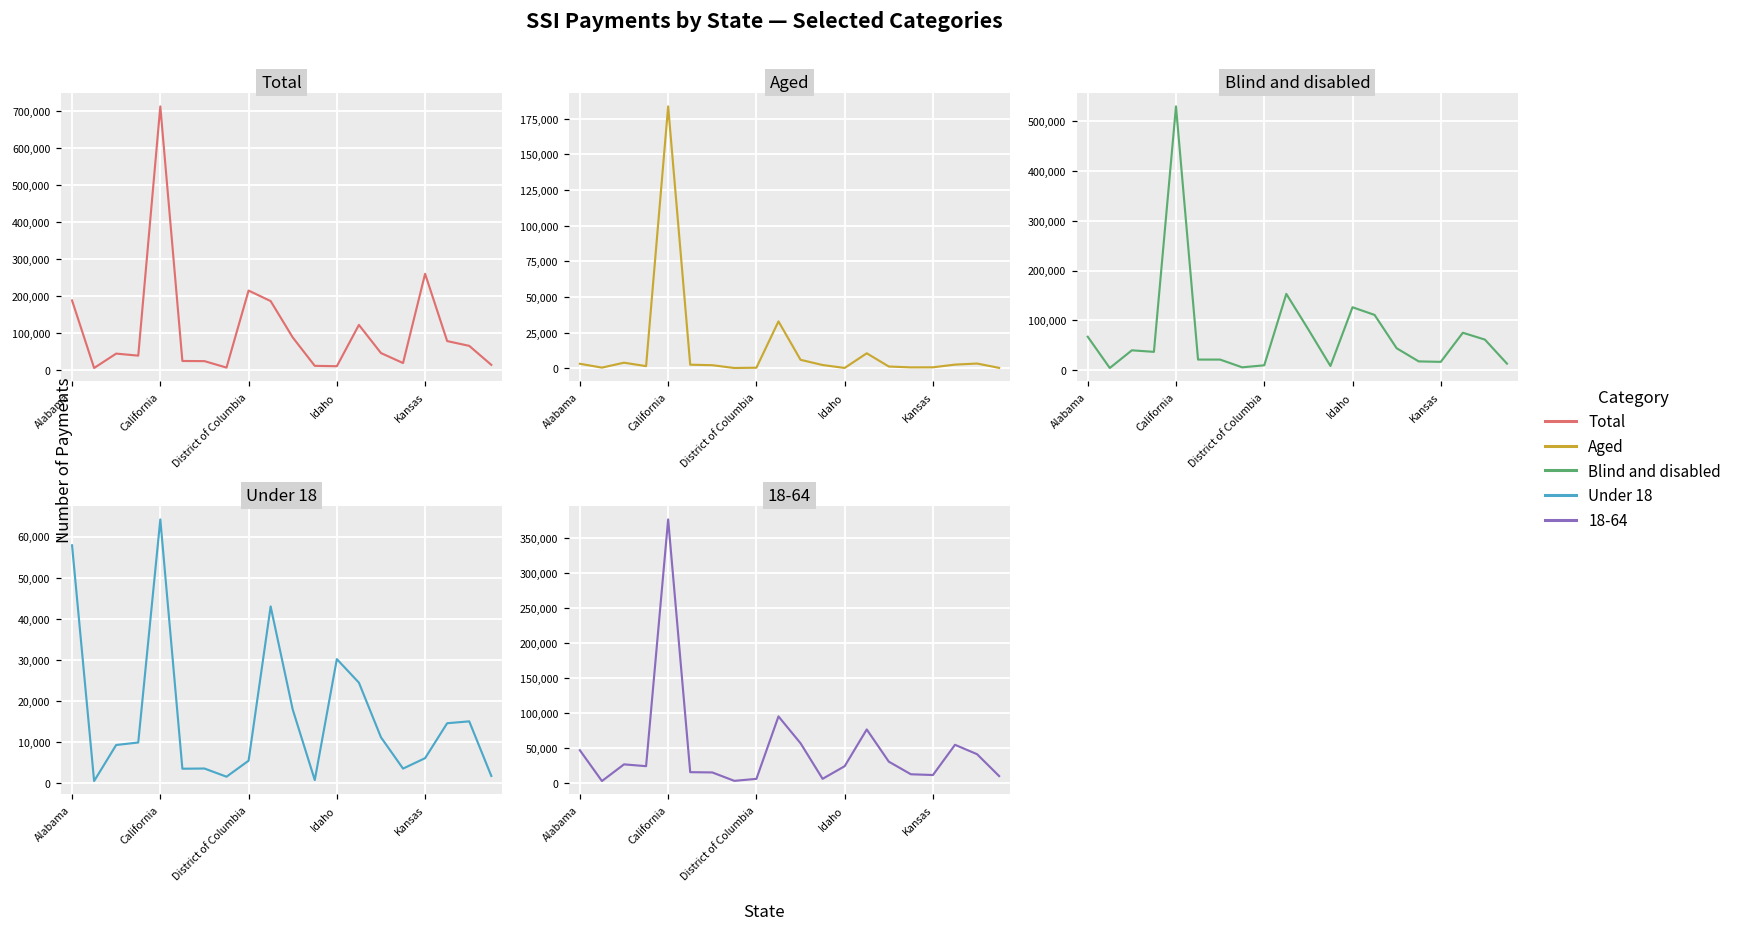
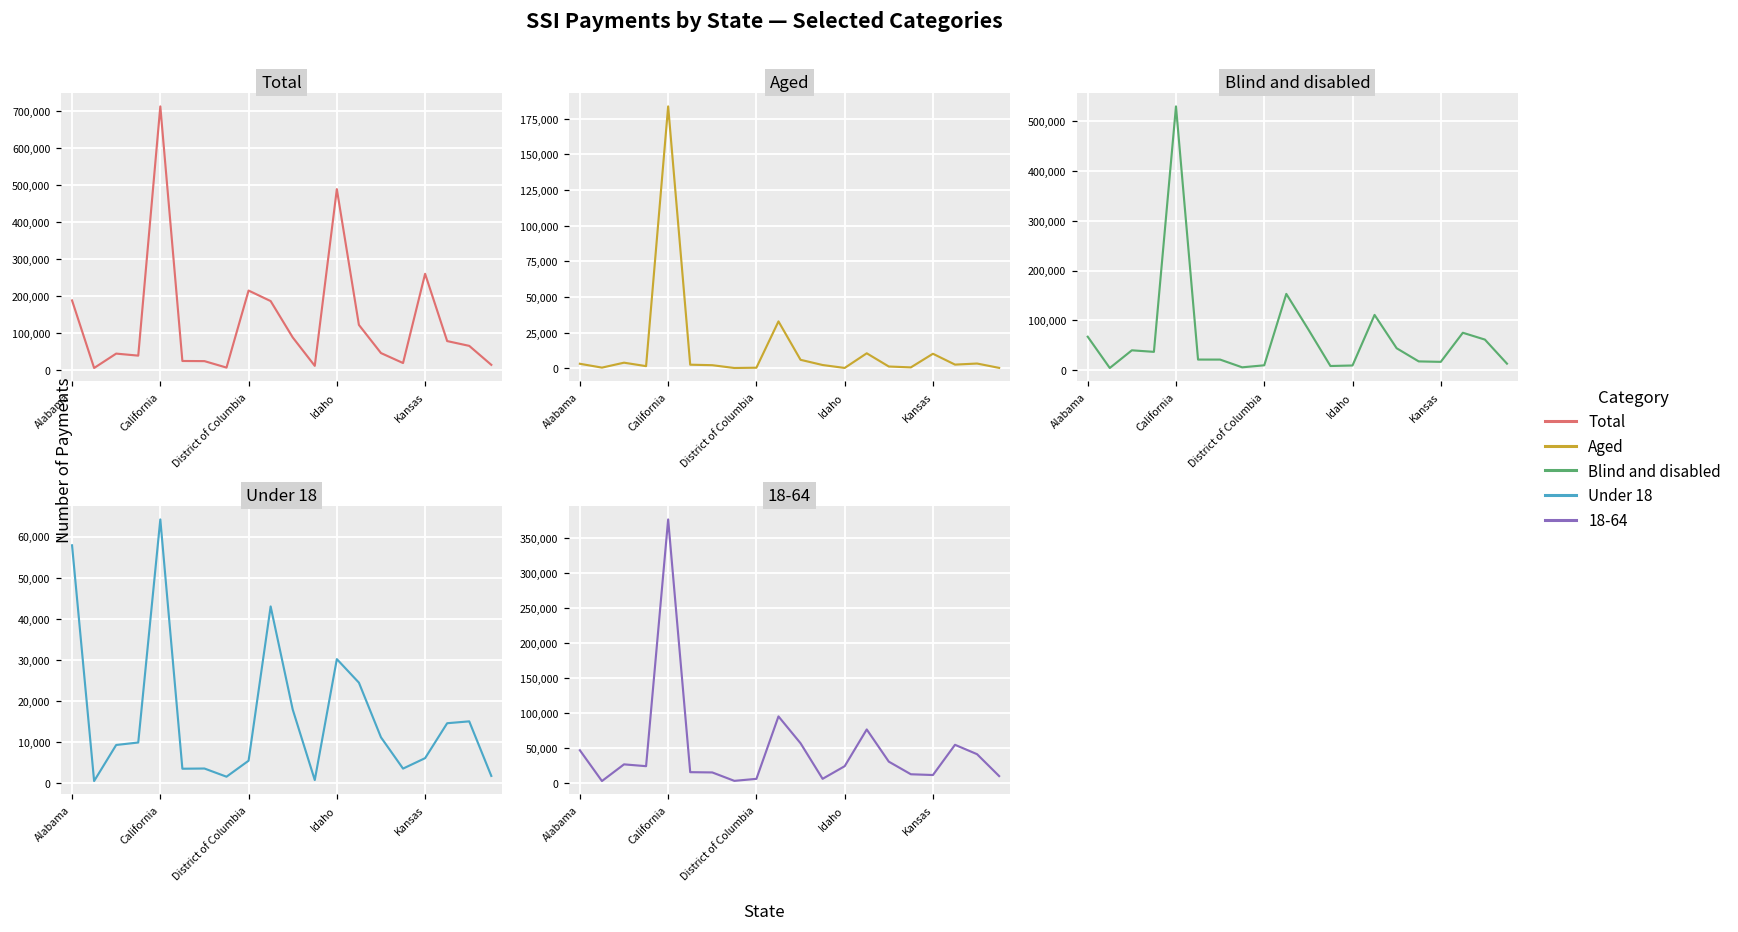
  {
    "Total": {
      "Alabama": "190,000",
      "California": "710,000",
      "District of Columbia": "210,000",
-     "Idaho": "10,000",
+     "Idaho": "490,000",
      "Kansas": "260,000"
    },
    "Aged": {
      "Alabama": "3,000",
      "California": "184,000",
      "District of Columbia": "1,000",
      "Idaho": "0",
-     "Kansas": "1,000"
+     "Kansas": "10,000"
    },
    "Blind and disabled": {
      "Alabama": "70,000",
      "California": "530,000",
      "District of Columbia": "10,000",
-     "Idaho": "130,000",
+     "Idaho": "10,000",
      "Kansas": "20,000"
    },
    "Under 18": {
      "Alabama": "58,000",
      "California": "64,000",
      "District of Columbia": "6,000",
      "Idaho": "30,000",
      "Kansas": "6,000"
    },
    "18-64": {
      "Alabama": "50,000",
      "California": "380,000",
      "District of Columbia": "10,000",
      "Idaho": "20,000",
      "Kansas": "10,000"
    }
  }
